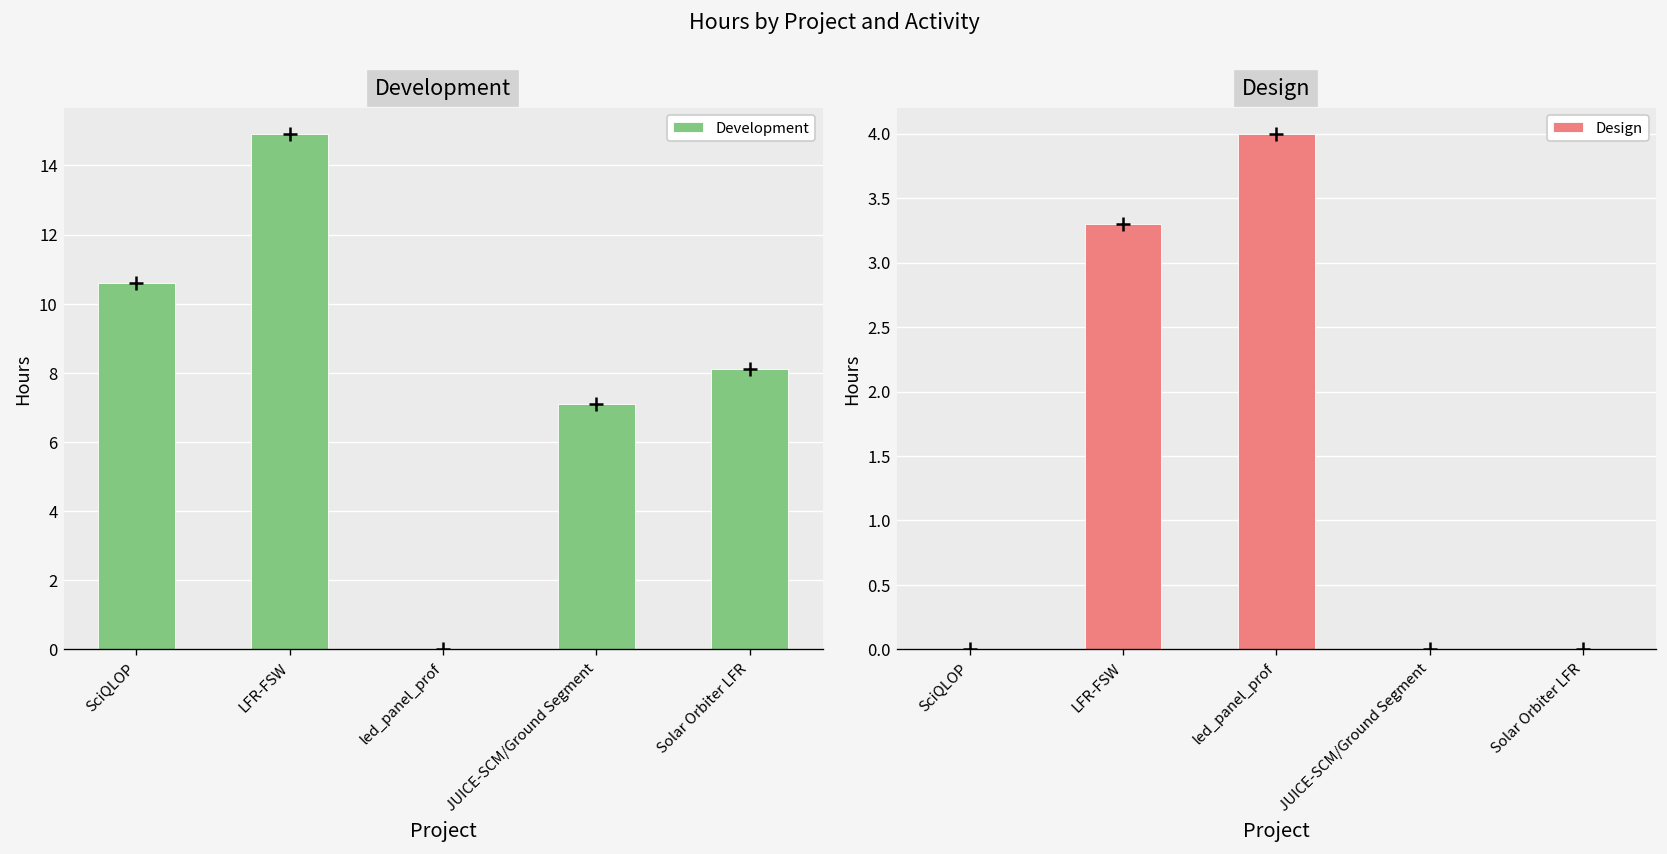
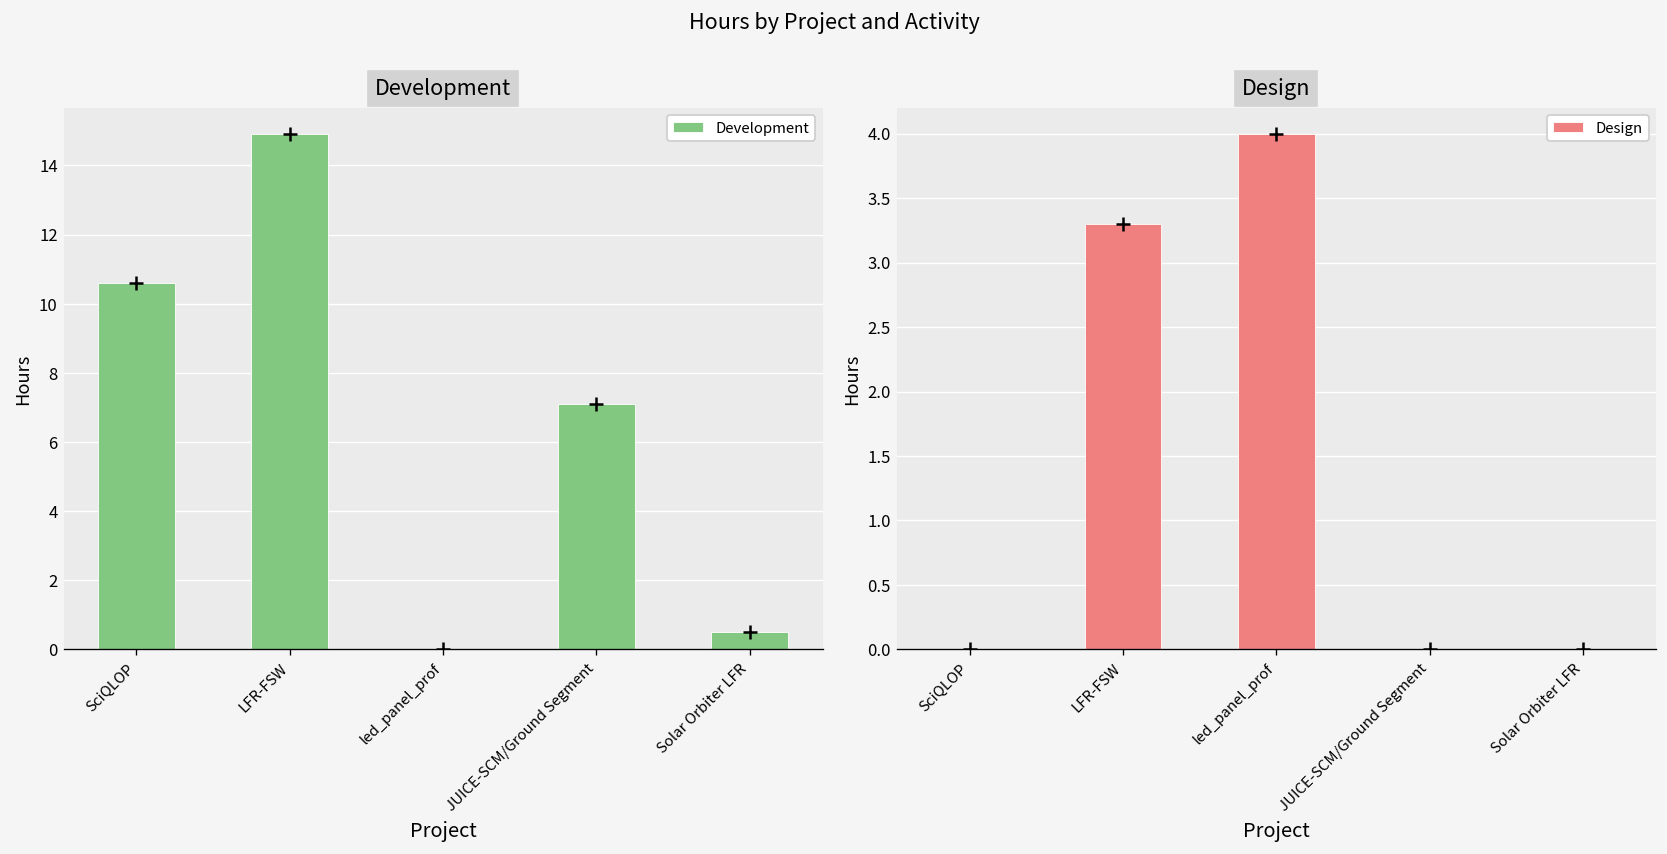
  {
    "Development": {
      "Development": {
        "SciQLOP": 10.6,
        "LFR-FSW": 14.9,
        "led_panel_prof": 0.0,
        "JUICE-SCM/Ground Segment": 7.1,
-       "Solar Orbiter LFR": 8.1
+       "Solar Orbiter LFR": 0.5
      }
    },
    "Design": {
      "Design": {
        "SciQLOP": 0.00,
        "LFR-FSW": 3.30,
        "led_panel_prof": 4.00,
        "JUICE-SCM/Ground Segment": 0.00,
        "Solar Orbiter LFR": 0.00
      }
    }
  }
